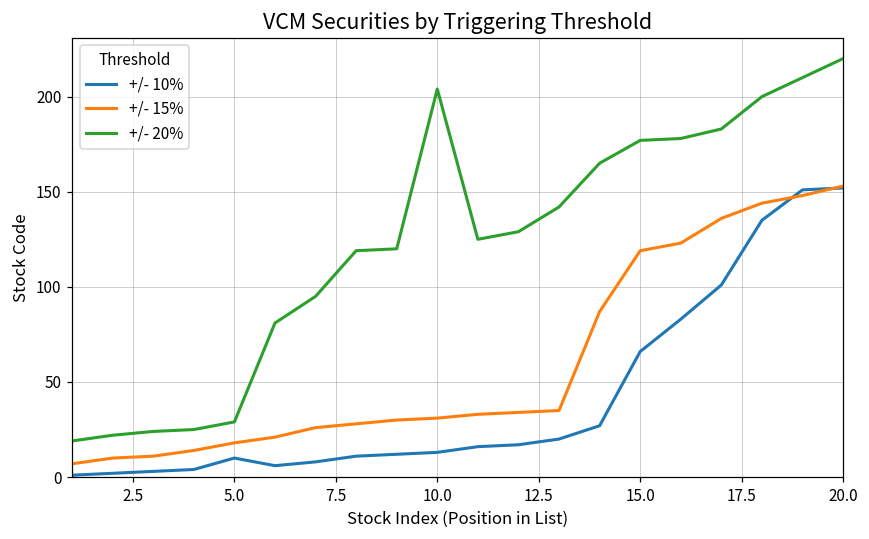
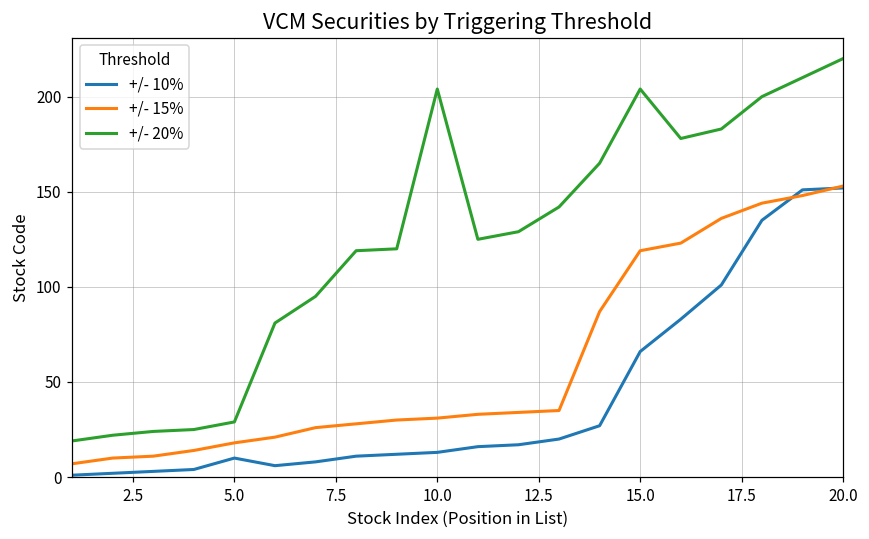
  {
    "+/- 10%": {
      "5.0": 10,
      "10.0": 13,
      "15.0": 66
    },
    "+/- 15%": {
      "5.0": 18,
      "10.0": 31,
      "15.0": 119
    },
    "+/- 20%": {
      "5.0": 29,
      "10.0": 204,
-     "15.0": 177,
+     "15.0": 204,
      "20.0": 220
    }
  }
